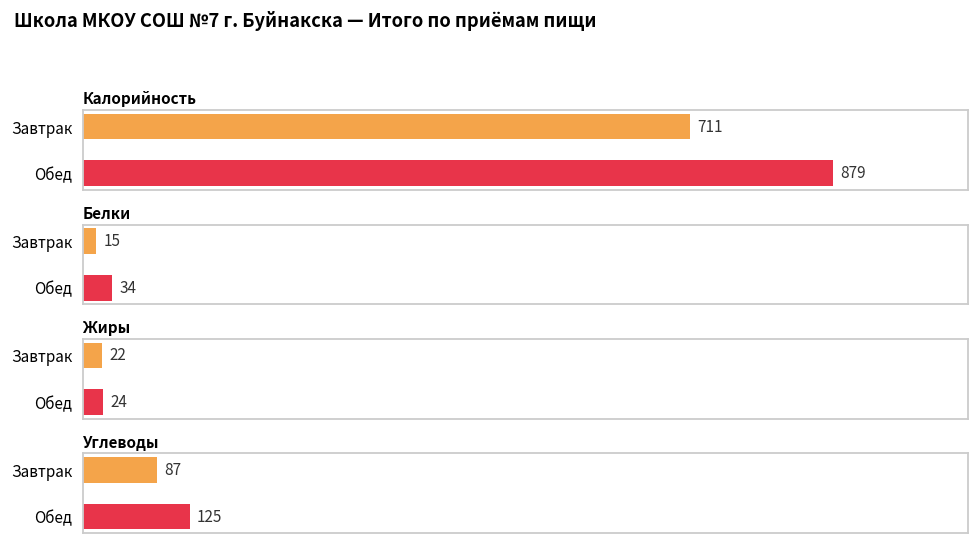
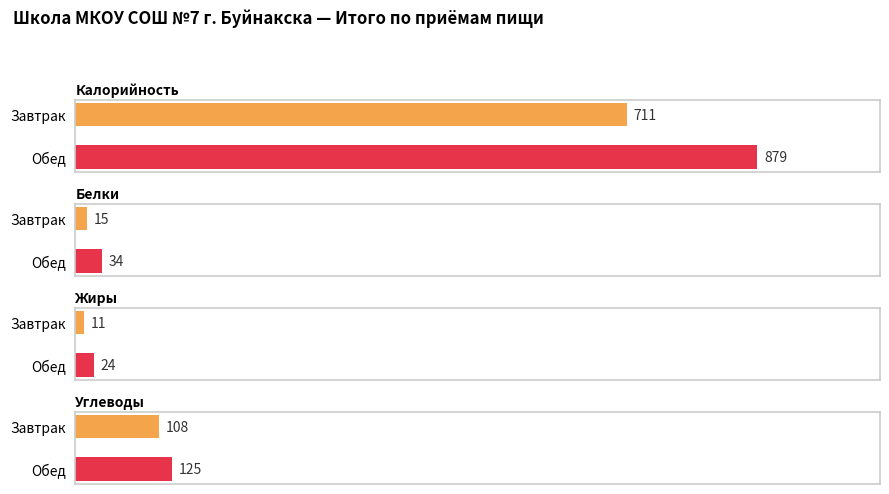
  {
    "Калорийность": {
      "Завтрак": 711,
      "Обед": 879
    },
    "Белки": {
      "Завтрак": 15,
      "Обед": 34
    },
    "Жиры": {
-     "Завтрак": 22,
+     "Завтрак": 11,
      "Обед": 24
    },
    "Углеводы": {
-     "Завтрак": 87,
+     "Завтрак": 108,
      "Обед": 125
    }
  }
